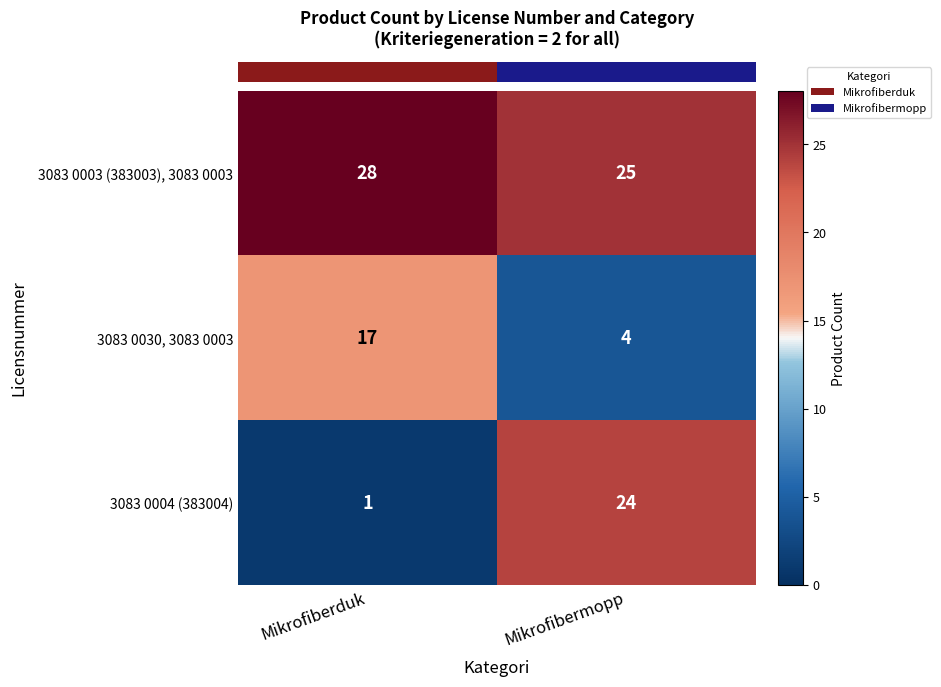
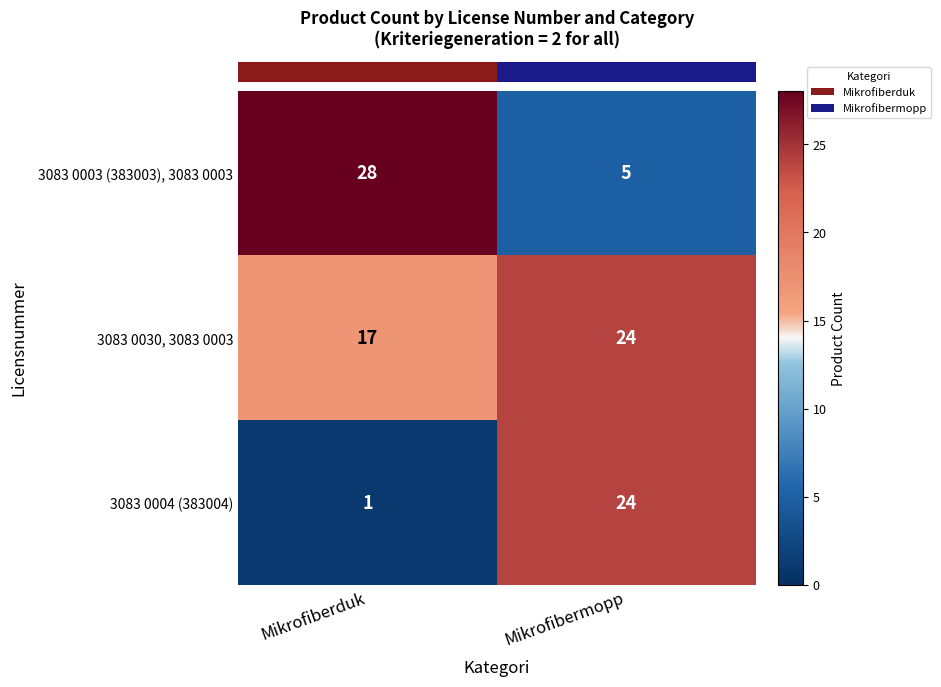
  {
    "3083 0003 (383003), 3083 0003": {
      "Mikrofiberduk": 28,
-     "Mikrofibermopp": 25
+     "Mikrofibermopp": 5
    },
    "3083 0030, 3083 0003": {
      "Mikrofiberduk": 17,
-     "Mikrofibermopp": 4
+     "Mikrofibermopp": 24
    },
    "3083 0004 (383004)": {
      "Mikrofiberduk": 1,
      "Mikrofibermopp": 24
    }
  }
